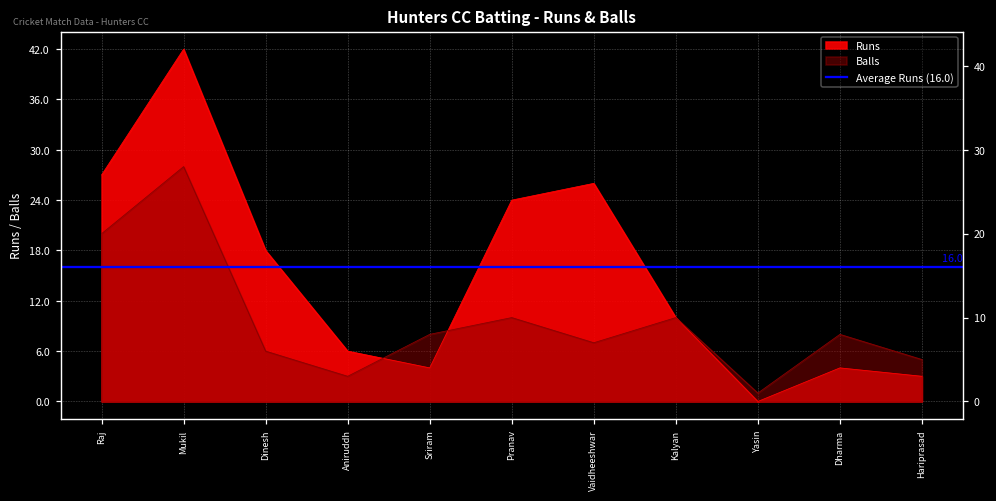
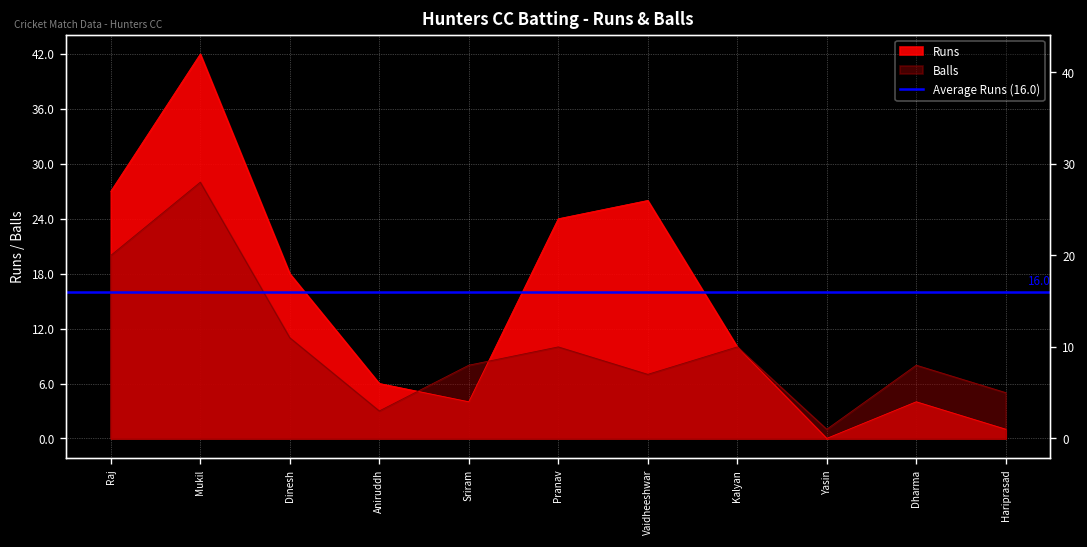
  {
    "Runs": {
      "Raj": 27,
      "Mukil": 42,
      "Dinesh": 18,
      "Aniruddh": 6,
      "Sriram": 4,
      "Pranav": 24,
      "Vaidheeshwar": 26,
      "Yasin": 0,
      "Dharma": 4,
-     "Hariprasad": 3
+     "Hariprasad": 1
    },
    "Balls": {
      "Raj": 20,
      "Mukil": 28,
-     "Dinesh": 6,
+     "Dinesh": 11,
      "Aniruddh": 3,
      "Sriram": 8,
      "Pranav": 10,
      "Vaidheeshwar": 7,
      "Yasin": 1,
      "Dharma": 8,
      "Hariprasad": 5
    }
  }
